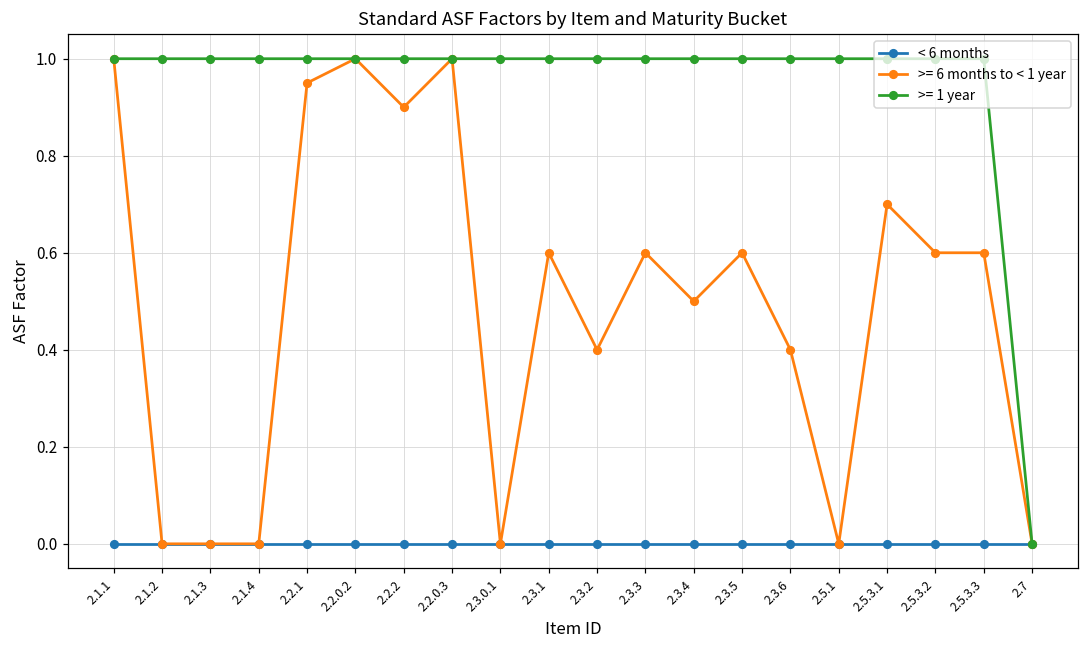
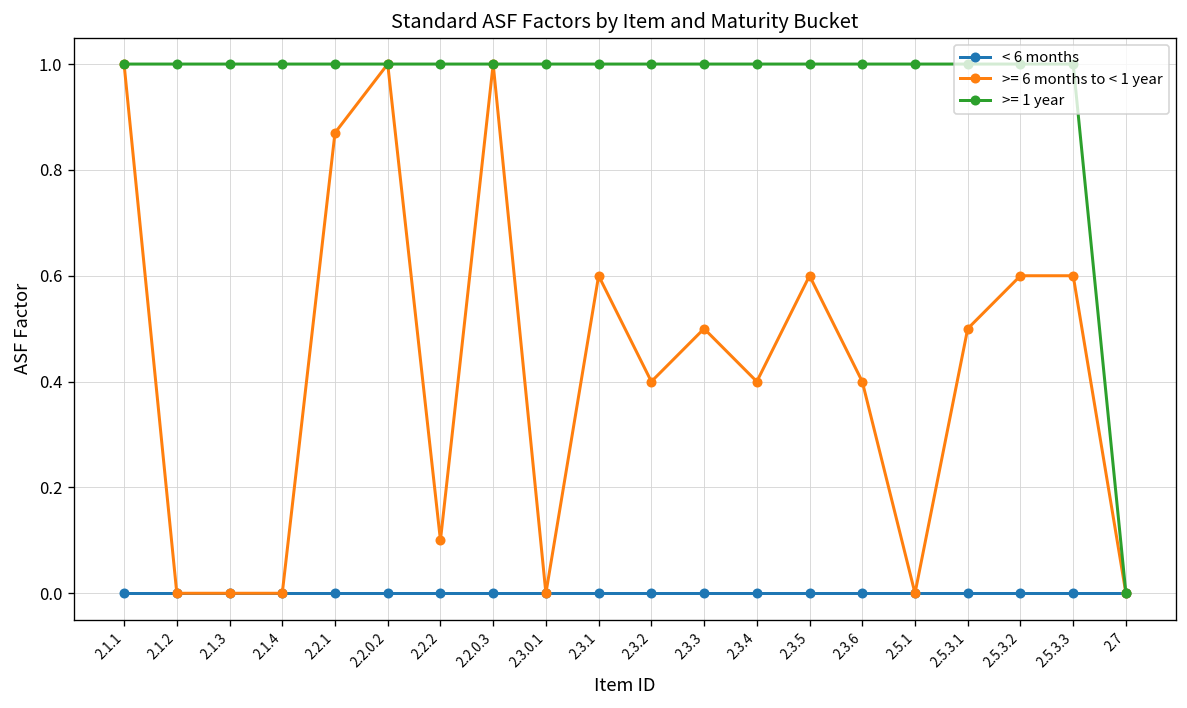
  {
    "< 6 months": {
      "2.1.1": 0.00,
      "2.2.1": 0.00,
      "2.2.0.2": 0.00,
      "2.2.2": 0.00,
      "2.2.0.3": 0.00,
      "2.3.1": 0.00,
      "2.3.2": 0.00,
      "2.3.3": 0.00,
      "2.3.4": 0.00,
      "2.3.5": 0.00,
      "2.3.6": 0.00,
      "2.5.3.1": 0.00,
      "2.5.3.2": 0.00,
      "2.5.3.3": 0.00
    },
    ">= 6 months to < 1 year": {
-     "2.2.1": 0.95,
-     "2.2.2": 0.9,
+     "2.2.1": 0.87,
+     "2.2.2": 0.1,
      "2.3.1": 0.60,
      "2.3.2": 0.40,
-     "2.3.3": 0.6,
-     "2.3.4": 0.5,
+     "2.3.3": 0.5,
+     "2.3.4": 0.4,
      "2.3.5": 0.60,
      "2.3.6": 0.40,
-     "2.5.3.1": 0.7,
+     "2.5.3.1": 0.5,
      "2.5.3.2": 0.60,
      "2.5.3.3": 0.60
    },
    ">= 1 year": {
      "2.1.2": 1.00,
      "2.1.3": 1.00,
      "2.1.4": 1.00,
      "2.2.1": 1.00,
      "2.2.2": 1.00,
      "2.3.0.1": 1.00,
      "2.3.1": 1.00,
      "2.3.2": 1.00,
      "2.3.3": 1.00,
      "2.3.4": 1.00,
      "2.3.5": 1.00,
      "2.3.6": 1.00,
      "2.5.1": 1.00
    }
  }
